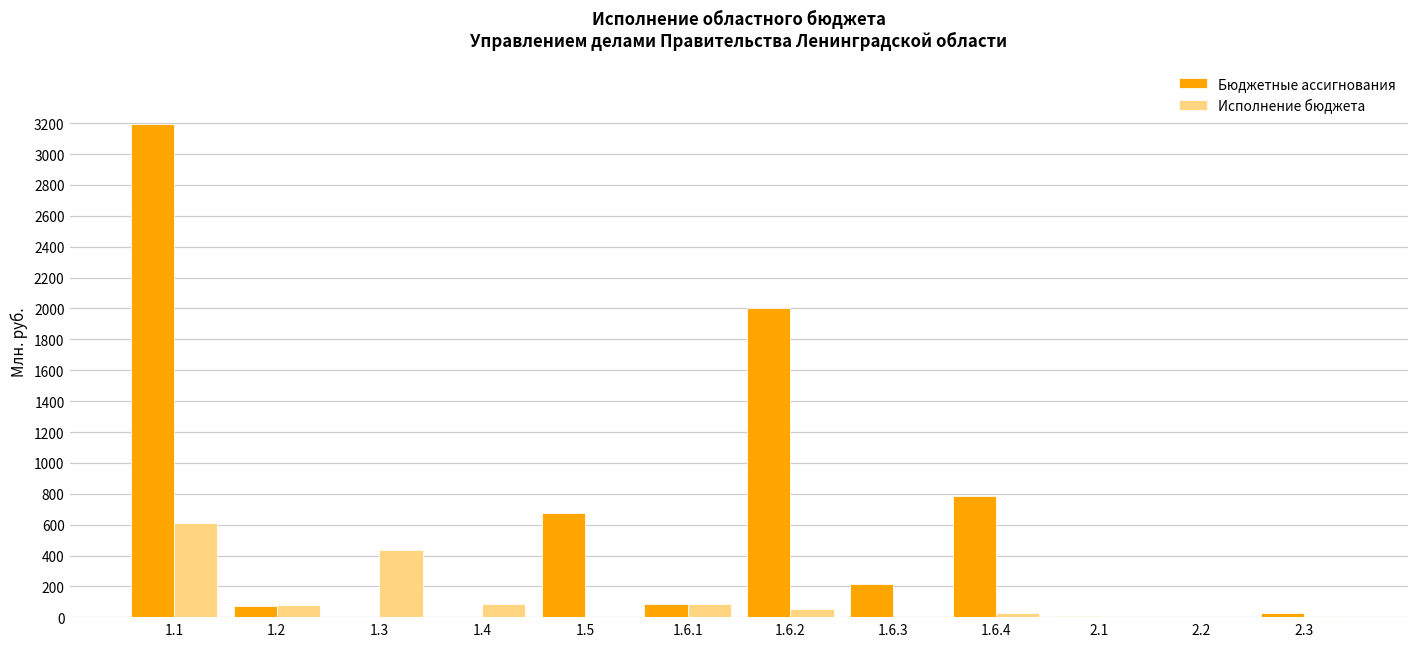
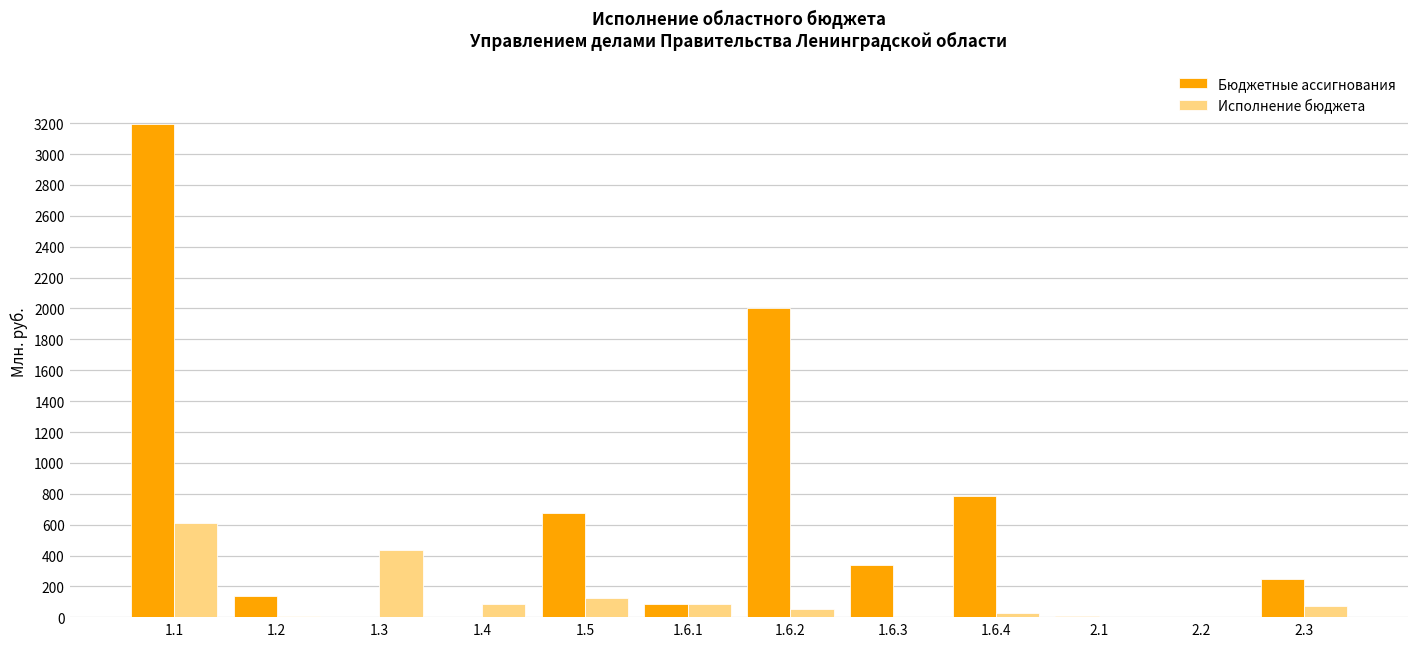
  {
    "Бюджетные ассигнования": {
      "1.1": 3200,
-     "1.2": 70,
+     "1.2": 140,
      "1.5": 670,
      "1.6.1": 80,
      "1.6.2": 2000,
-     "1.6.3": 220,
+     "1.6.3": 340,
      "1.6.4": 780,
-     "2.3": 30
+     "2.3": 250
    },
    "Исполнение бюджета": {
      "1.1": 610,
-     "1.2": 80,
+     "1.2": 10,
      "1.3": 430,
      "1.4": 80,
-     "1.5": 0,
+     "1.5": 120,
      "1.6.1": 90,
      "1.6.2": 60,
      "1.6.3": 0,
      "1.6.4": 30,
-     "2.3": 10
+     "2.3": 70
    }
  }
